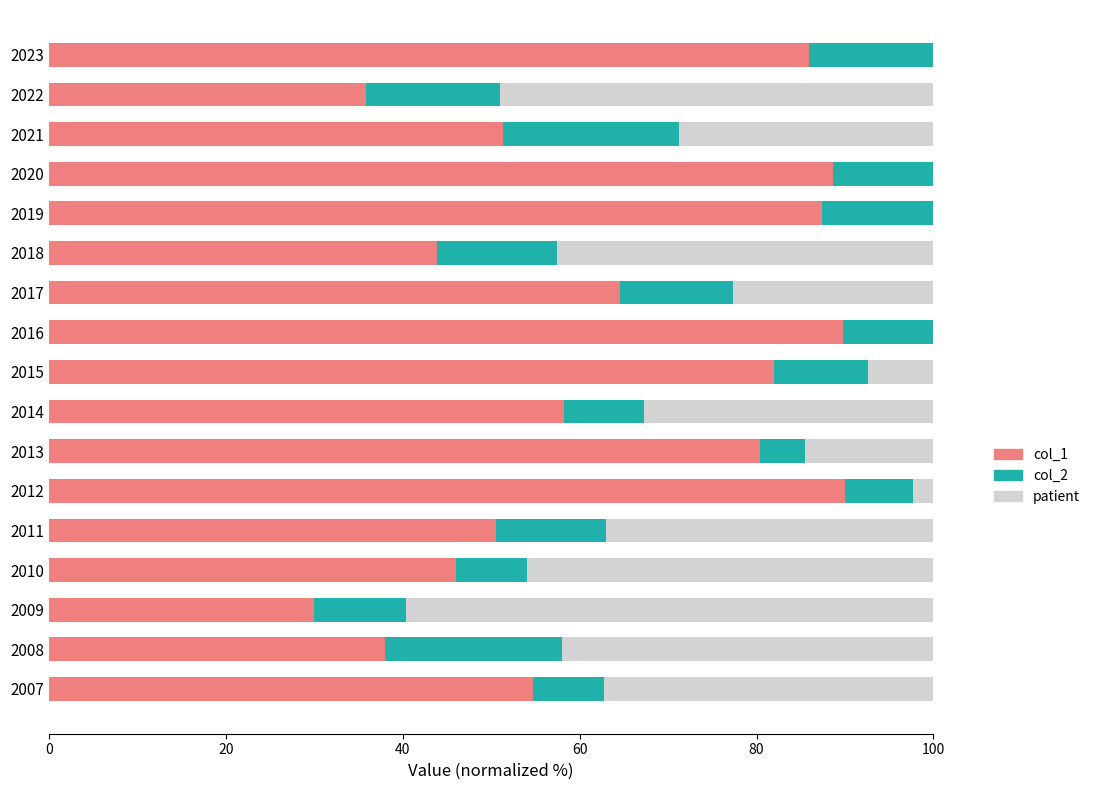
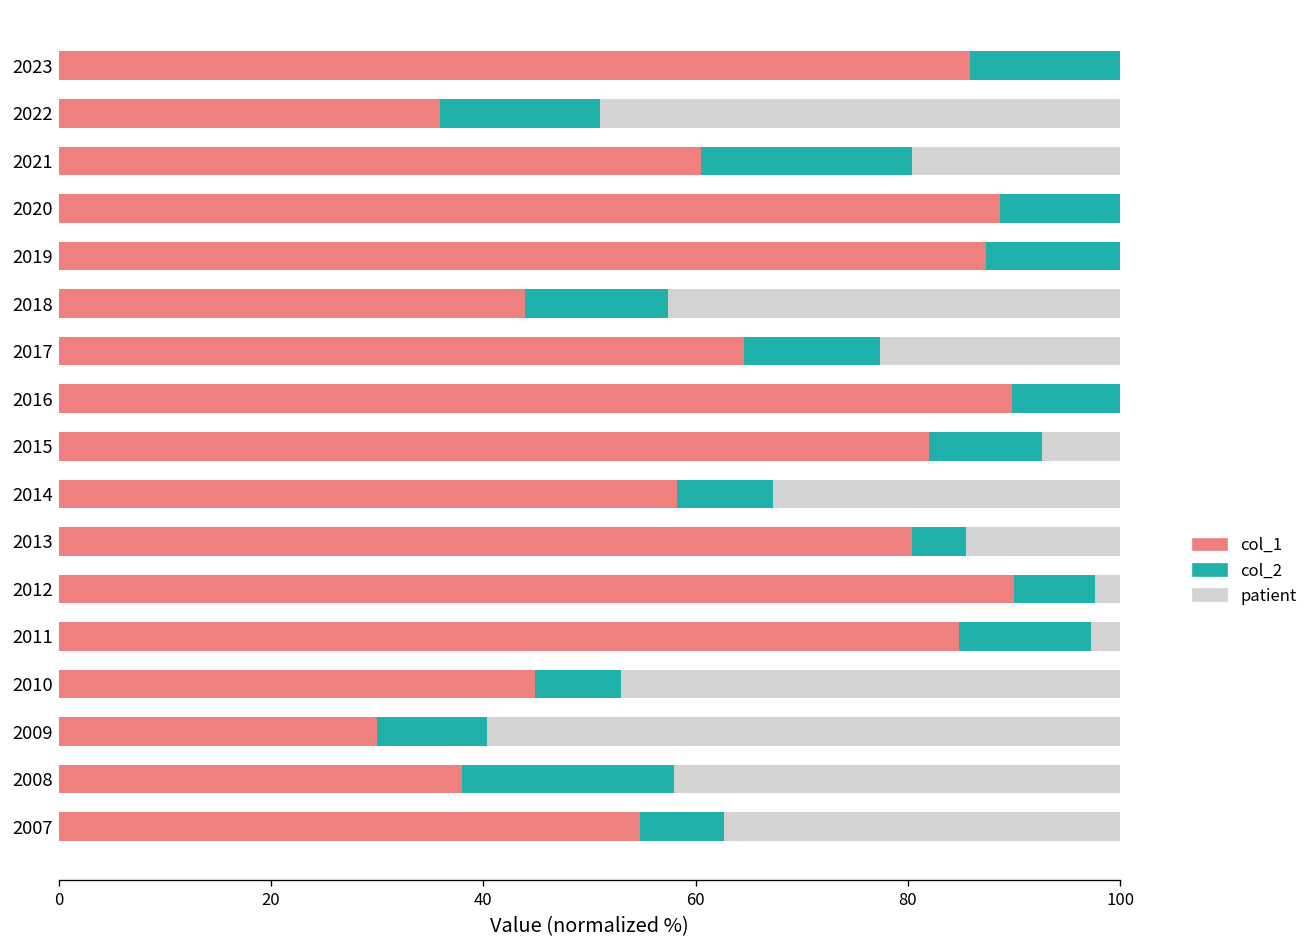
  {
    "patient": {
      "2022": 100,
      "2021": 100,
      "2018": 100,
      "2017": 100,
      "2015": 100,
      "2014": 100,
      "2013": 100,
      "2012": 100,
      "2011": 100,
      "2010": 100,
      "2009": 100,
      "2008": 100,
      "2007": 100
    },
    "col_1": {
-     "2021": 51,
-     "2011": 51,
-     "2010": 46
+     "2021": 61,
+     "2011": 85,
+     "2010": 45
    }
  }
